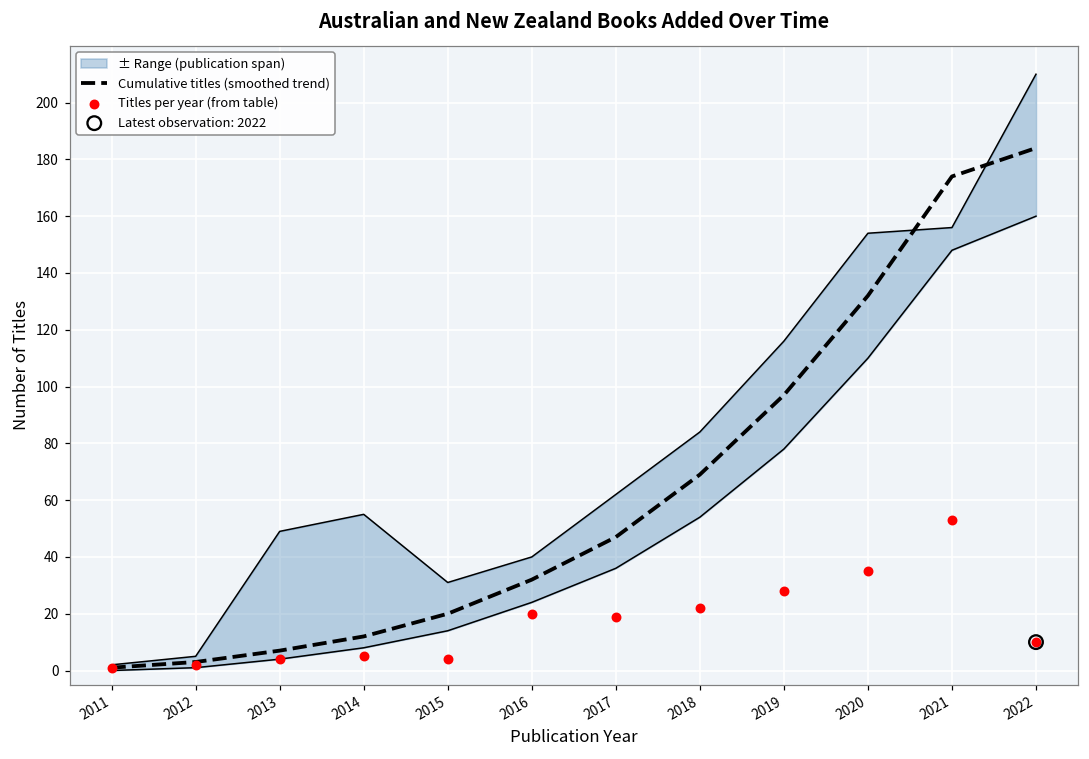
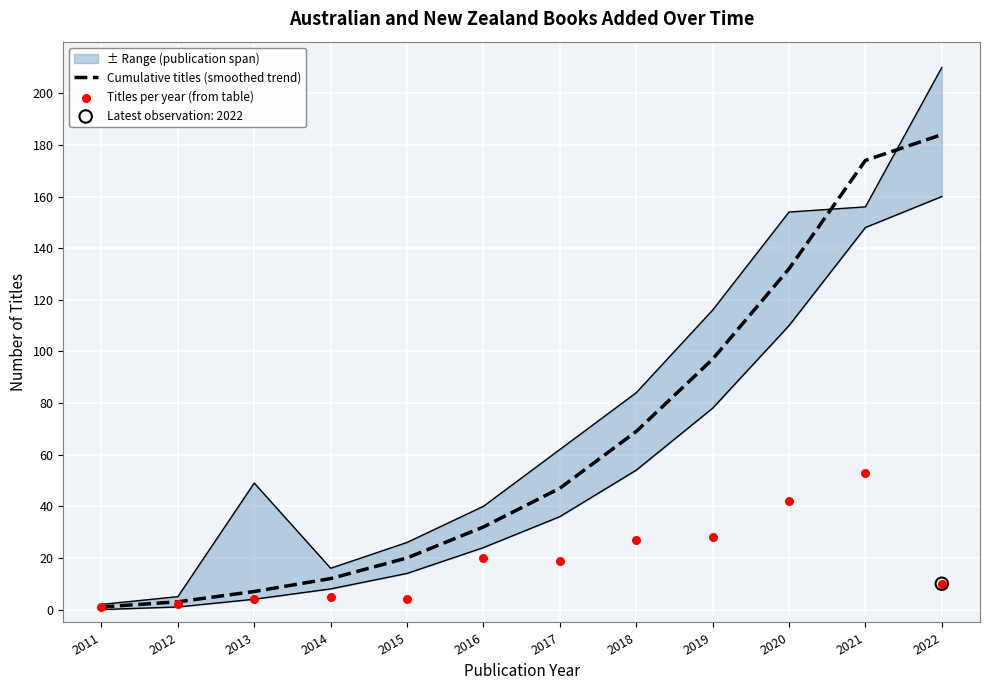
  {
    "± Range (publication span)": {
      "2011": 2,
      "2012": 5,
      "2013": 49,
-     "2014": 55,
-     "2015": 31,
+     "2014": 16,
+     "2015": 26,
      "2016": 40,
      "2017": 62,
      "2018": 84,
      "2019": 116,
      "2020": 154,
      "2021": 156,
      "2022": 210
    },
    "Titles per year (from table)": {
-     "2018": 22,
-     "2020": 35
+     "2018": 27,
+     "2020": 42
    }
  }
